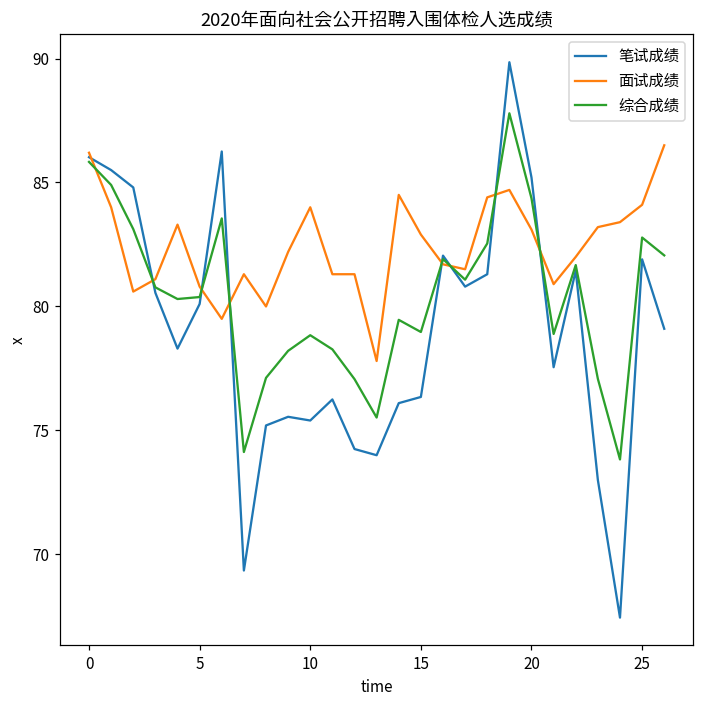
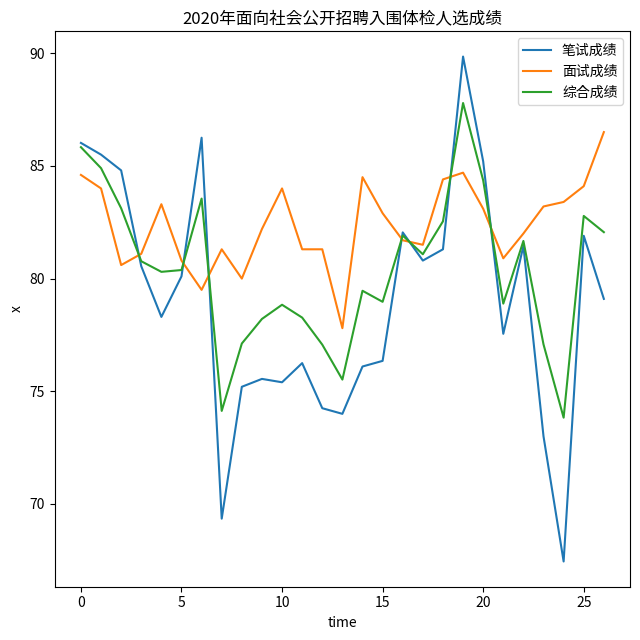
  {
    "笔试成绩": {
      "0": 86.0
    },
    "面试成绩": {
-     "0": 86.2
+     "0": 84.6
    },
    "综合成绩": {
      "0": 85.8
    }
  }
